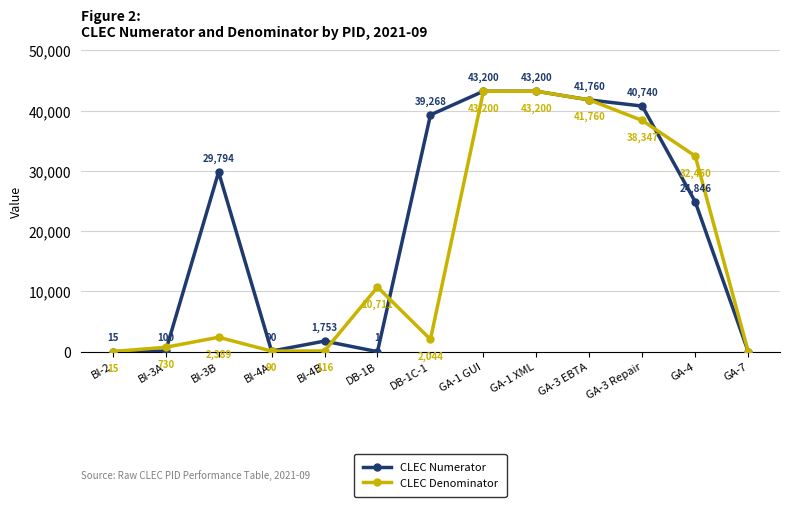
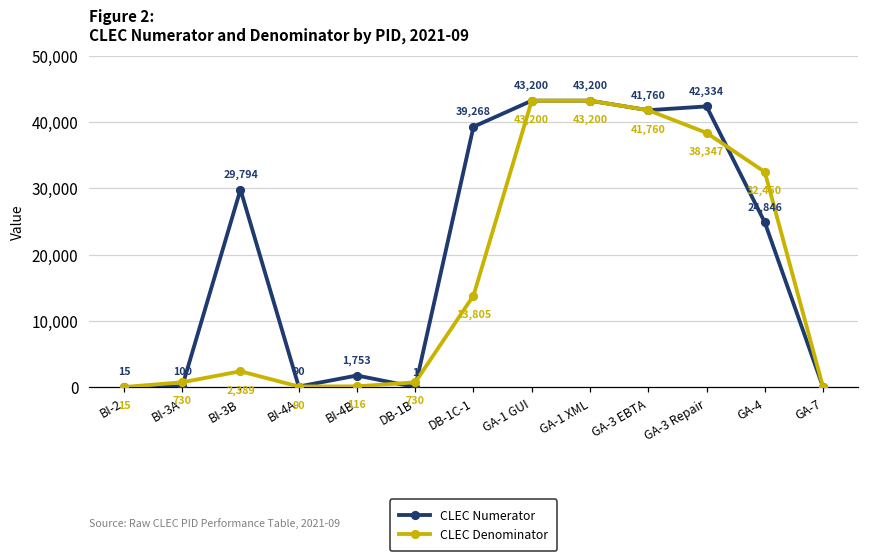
  {
    "CLEC Numerator": {
      "BI-3A": "100",
      "BI-3B": "29,794",
      "BI-4B": "1,753",
      "DB-1B": "1",
      "DB-1C-1": "39,268",
-     "GA-3 Repair": "40,740",
+     "GA-3 Repair": "42,334",
      "GA-4": "24,846"
    },
    "CLEC Denominator": {
      "BI-3A": "730",
      "BI-3B": "2,389",
      "BI-4B": "116",
-     "DB-1B": "10,711",
-     "DB-1C-1": "2,044",
+     "DB-1B": "730",
+     "DB-1C-1": "13,805",
      "GA-3 Repair": "38,347",
      "GA-4": "32,450"
    }
  }
